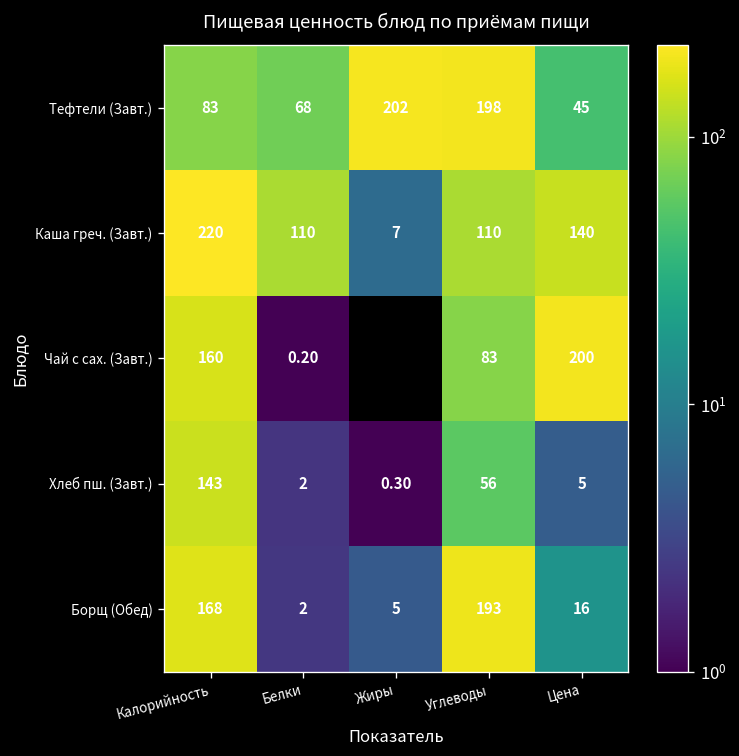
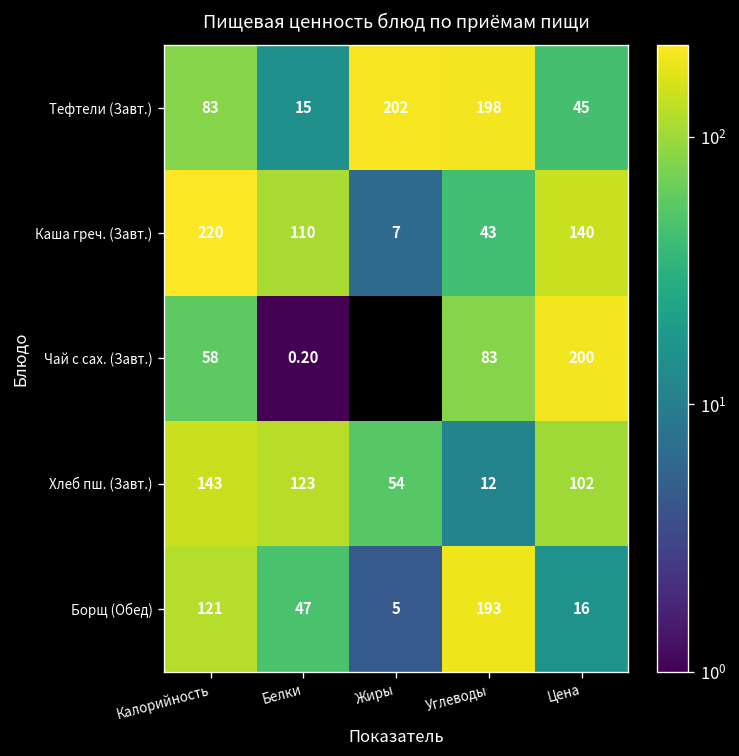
  {
    "Тефтели (Завт.)": {
      "Калорийность": 83,
-     "Белки": 68,
+     "Белки": 15,
      "Жиры": 202,
      "Углеводы": 198,
      "Цена": 45
    },
    "Каша греч. (Завт.)": {
      "Калорийность": 220,
      "Белки": 110,
      "Жиры": 7,
-     "Углеводы": 110,
+     "Углеводы": 43,
      "Цена": 140
    },
    "Чай с сах. (Завт.)": {
-     "Калорийность": 160,
+     "Калорийность": 58,
      "Белки": 0.20,
      "Углеводы": 83,
      "Цена": 200
    },
    "Хлеб пш. (Завт.)": {
      "Калорийность": 143,
-     "Белки": 2,
-     "Жиры": 0.30,
-     "Углеводы": 56,
-     "Цена": 5
+     "Белки": 123,
+     "Жиры": 54,
+     "Углеводы": 12,
+     "Цена": 102
    },
    "Борщ (Обед)": {
-     "Калорийность": 168,
-     "Белки": 2,
+     "Калорийность": 121,
+     "Белки": 47,
      "Жиры": 5,
      "Углеводы": 193,
      "Цена": 16
    }
  }
